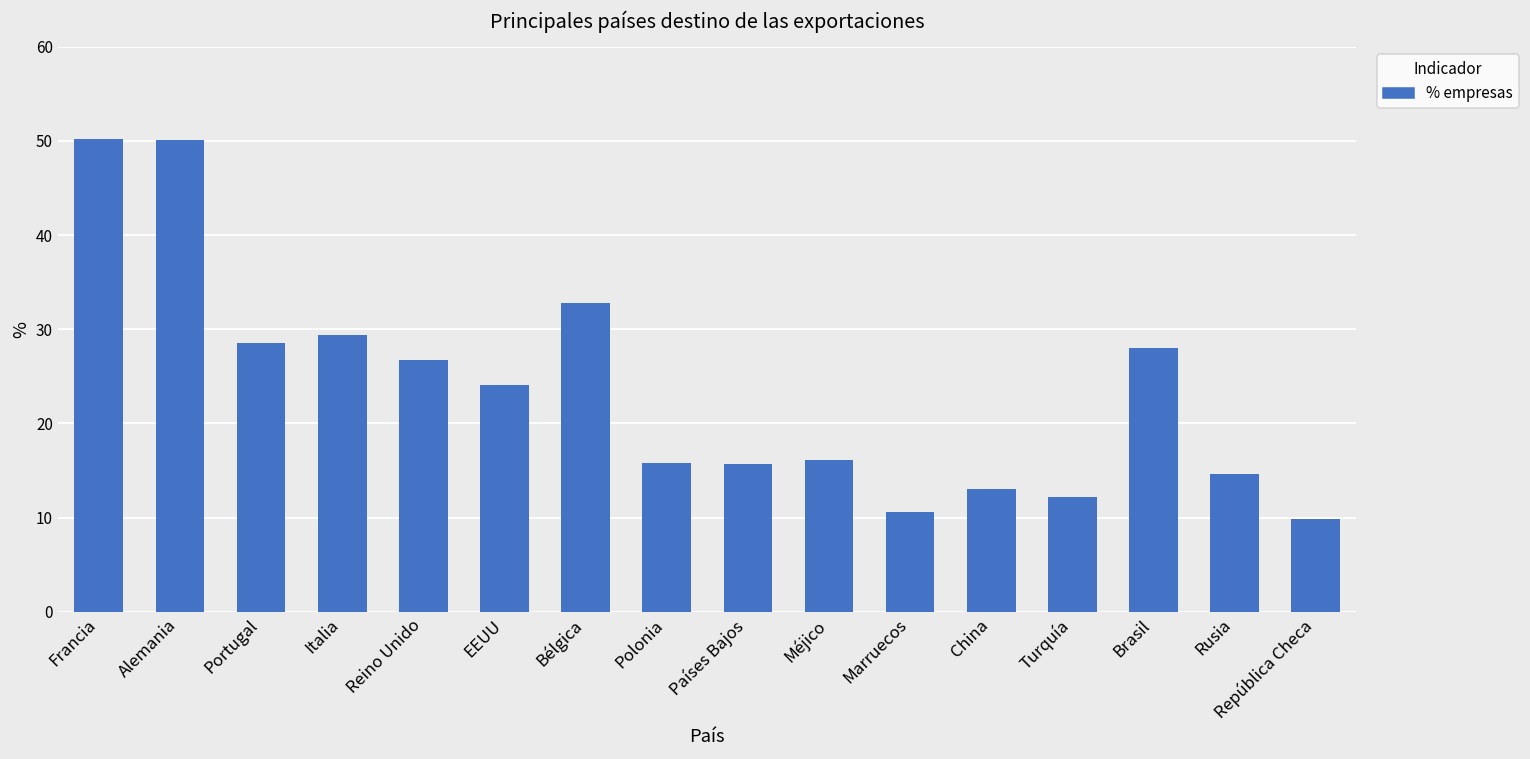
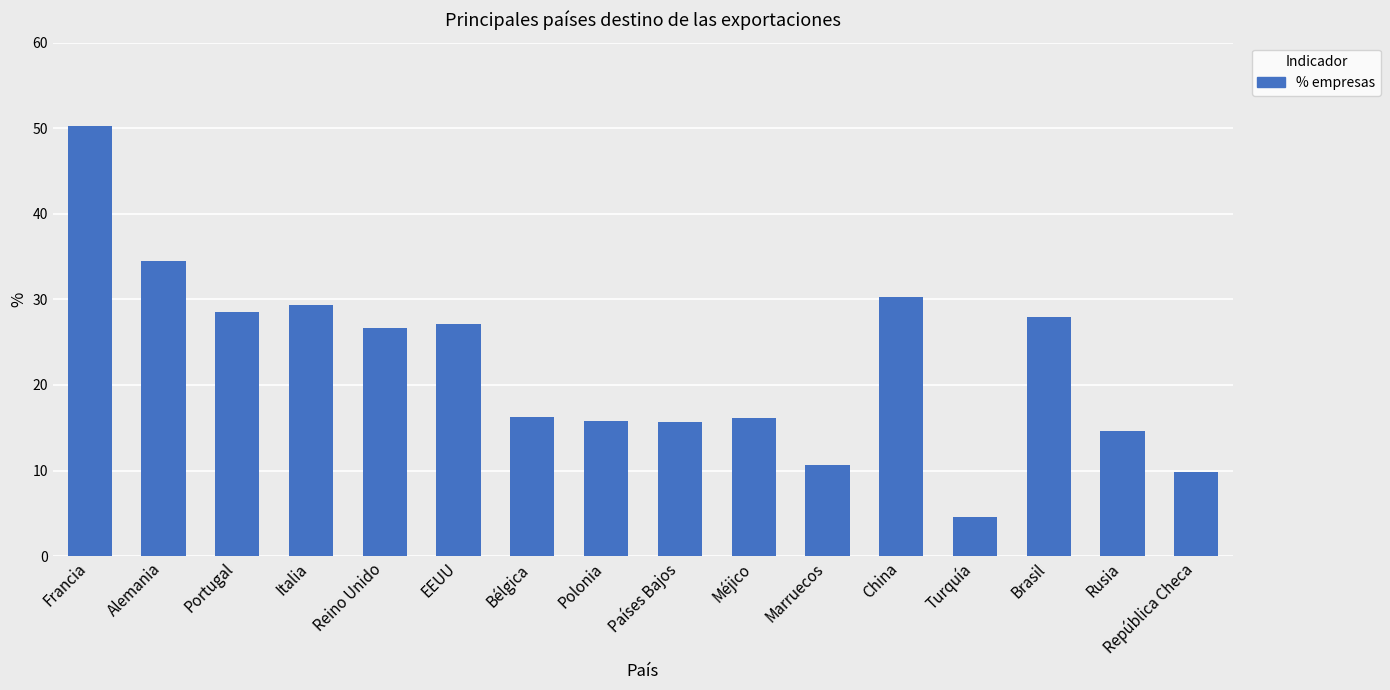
  {
    "Francia": 50,
-   "Alemania": 50,
+   "Alemania": 34,
    "Portugal": 29,
    "Italia": 29,
    "Reino Unido": 27,
-   "EEUU": 24,
-   "Bélgica": 33,
+   "EEUU": 27,
+   "Bélgica": 16,
    "Polonia": 16,
    "Países Bajos": 16,
    "Méjico": 16,
    "Marruecos": 11,
-   "China": 13,
-   "Turquía": 12,
+   "China": 30,
+   "Turquía": 5,
    "Brasil": 28,
    "Rusia": 15,
    "República Checa": 10
  }
